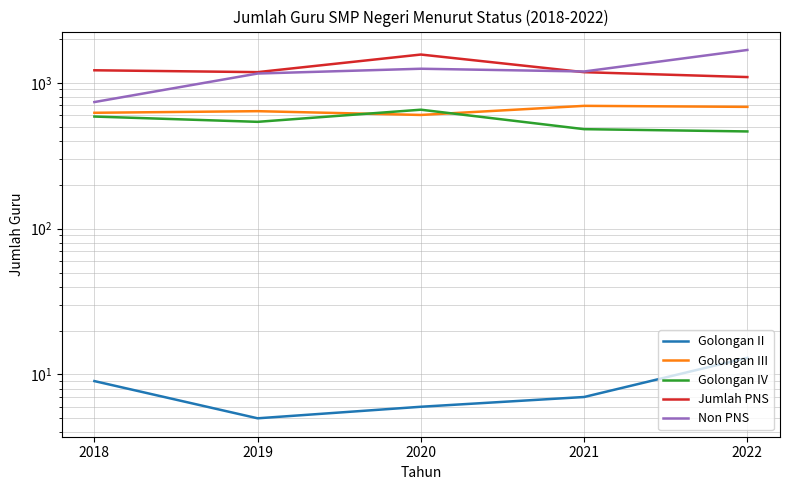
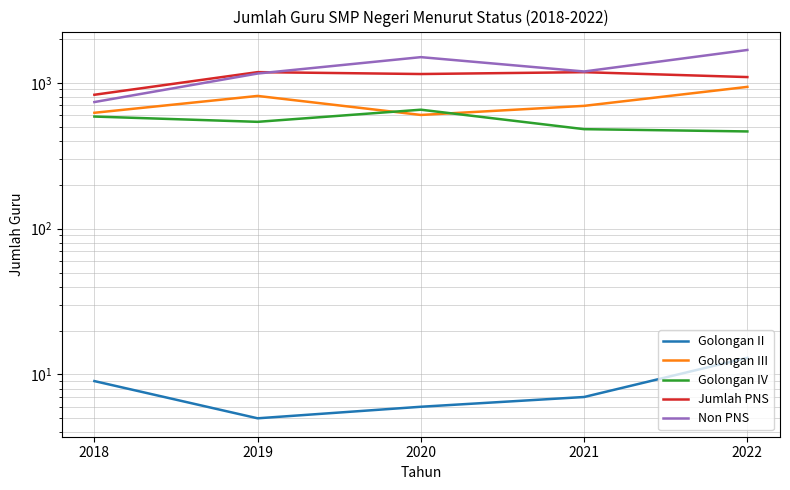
  {
    "Golongan II": {
      "2018": 9,
      "2019": 5,
      "2020": 6,
      "2021": 7
    },
    "Golongan III": {
      "2018": 620,
-     "2019": 600,
+     "2019": 800,
      "2020": 600,
      "2021": 700,
-     "2022": 700
+     "2022": 900
    },
    "Golongan IV": {
      "2018": 590,
      "2019": 540,
      "2020": 700,
      "2021": 480,
      "2022": 460
    },
    "Jumlah PNS": {
-     "2018": 1200,
-     "2020": 1600,
+     "2018": 800,
+     "2020": 1100,
      "2022": 1100
    },
    "Non PNS": {
      "2018": 700,
-     "2020": 1200,
+     "2020": 1500,
      "2022": 1700
    }
  }
